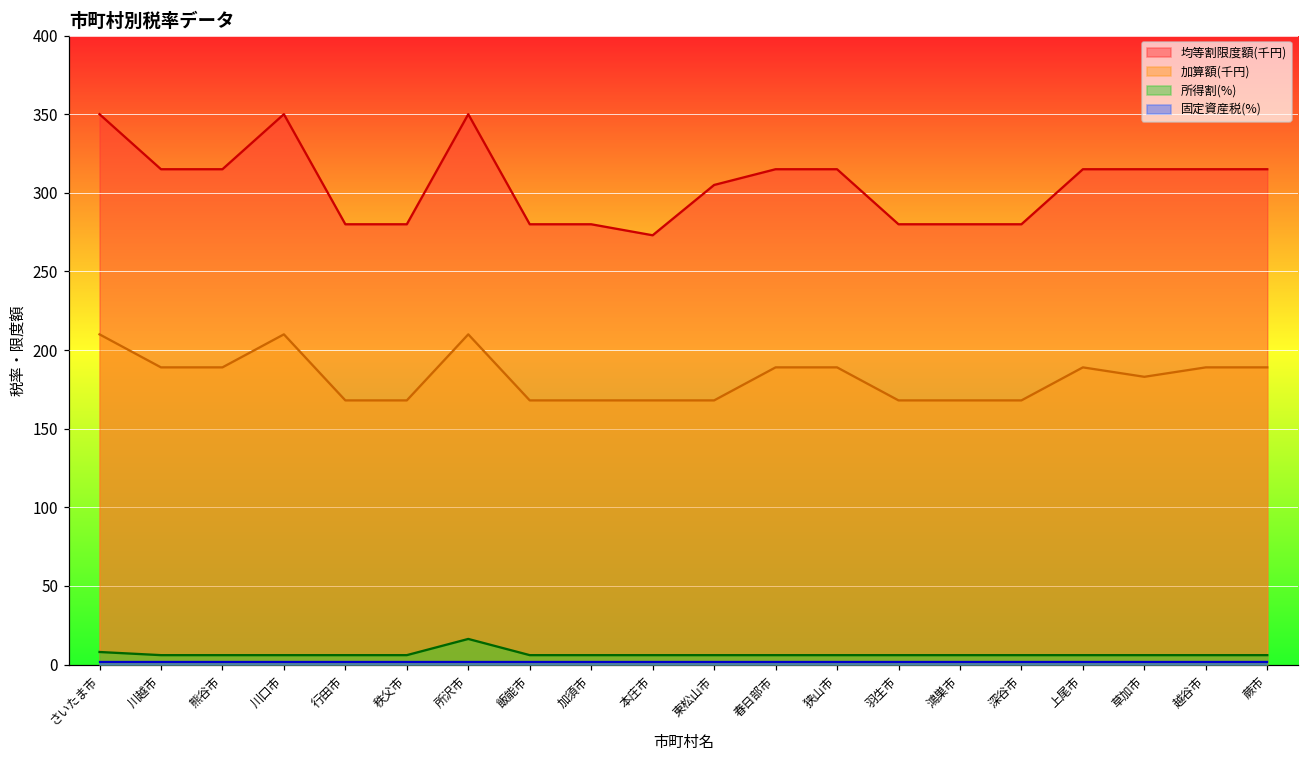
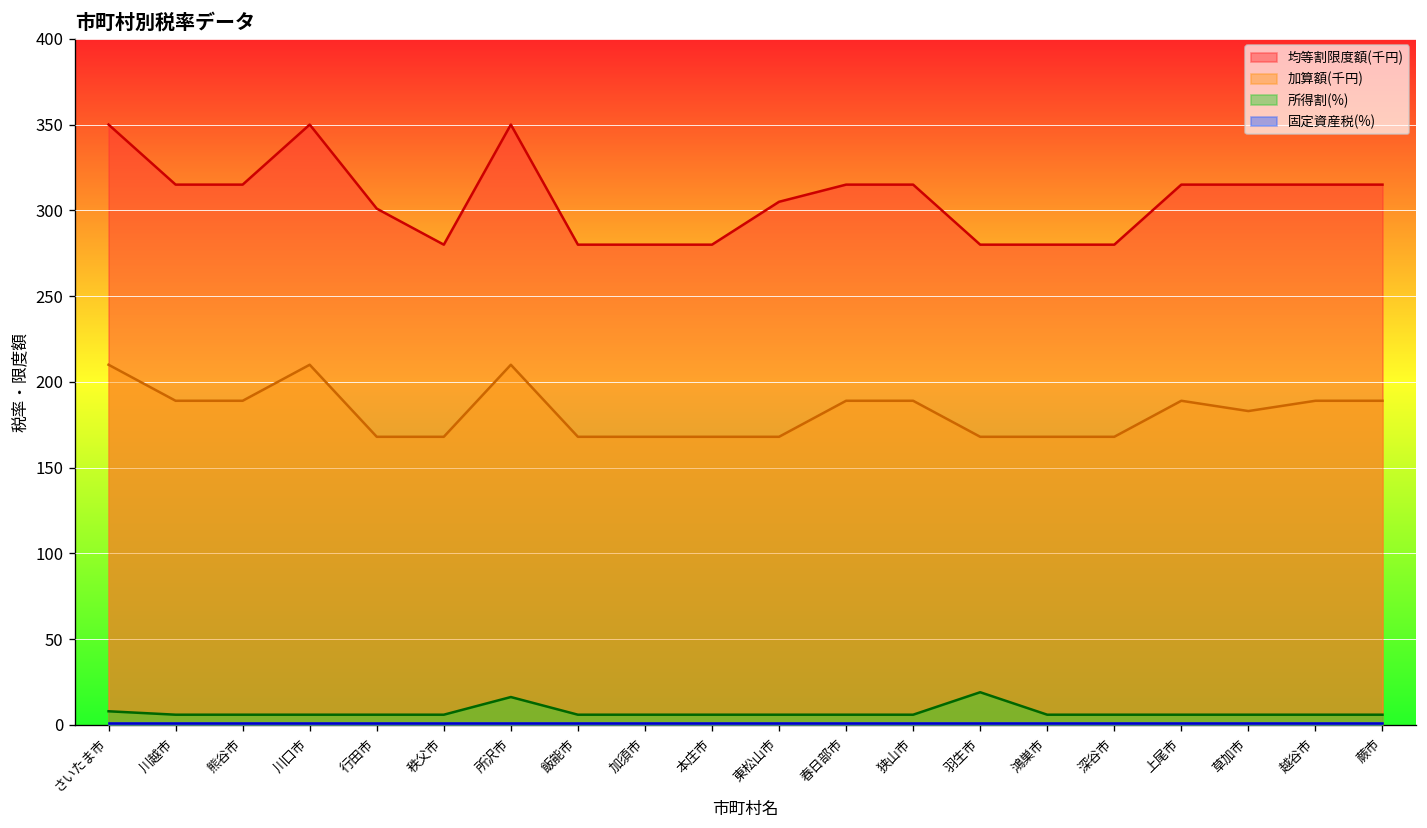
  {
    "均等割限度額(千円)": {
      "さいたま市": 350,
      "川越市": 315,
      "熊谷市": 315,
      "川口市": 350,
-     "行田市": 280,
+     "行田市": 301,
      "秩父市": 280,
      "所沢市": 350,
      "飯能市": 280,
      "加須市": 280,
-     "本庄市": 273,
+     "本庄市": 280,
      "東松山市": 305,
      "春日部市": 315,
      "狭山市": 315,
      "羽生市": 280,
      "鴻巣市": 280,
      "深谷市": 280,
      "上尾市": 315,
      "草加市": 315,
      "越谷市": 315,
      "蕨市": 315
    },
    "加算額(千円)": {
      "さいたま市": 210,
      "川越市": 189,
      "熊谷市": 189,
      "川口市": 210,
      "行田市": 168,
      "秩父市": 168,
      "所沢市": 210,
      "飯能市": 168,
      "加須市": 168,
      "本庄市": 168,
      "東松山市": 168,
      "春日部市": 189,
      "狭山市": 189,
      "羽生市": 168,
      "鴻巣市": 168,
      "深谷市": 168,
      "上尾市": 189,
      "草加市": 183,
      "越谷市": 189,
      "蕨市": 189
    },
    "所得割(%)": {
      "さいたま市": 8,
      "川越市": 6,
      "熊谷市": 6,
      "川口市": 6,
      "行田市": 6,
      "秩父市": 6,
      "所沢市": 16,
      "飯能市": 6,
      "加須市": 6,
      "本庄市": 6,
      "東松山市": 6,
      "春日部市": 6,
      "狭山市": 6,
-     "羽生市": 6,
+     "羽生市": 19,
      "鴻巣市": 6,
      "深谷市": 6,
      "上尾市": 6,
      "草加市": 6,
      "越谷市": 6,
      "蕨市": 6
    },
    "固定資産税(%)": {
      "さいたま市": 1,
      "川越市": 1,
      "熊谷市": 1,
      "川口市": 1,
      "行田市": 1,
      "秩父市": 1,
      "所沢市": 1,
      "飯能市": 1,
      "加須市": 1,
      "本庄市": 1,
      "東松山市": 1,
      "春日部市": 1,
      "狭山市": 1,
      "羽生市": 1,
      "鴻巣市": 1,
      "深谷市": 1,
      "上尾市": 1,
      "草加市": 1,
      "越谷市": 1,
      "蕨市": 1
    }
  }
